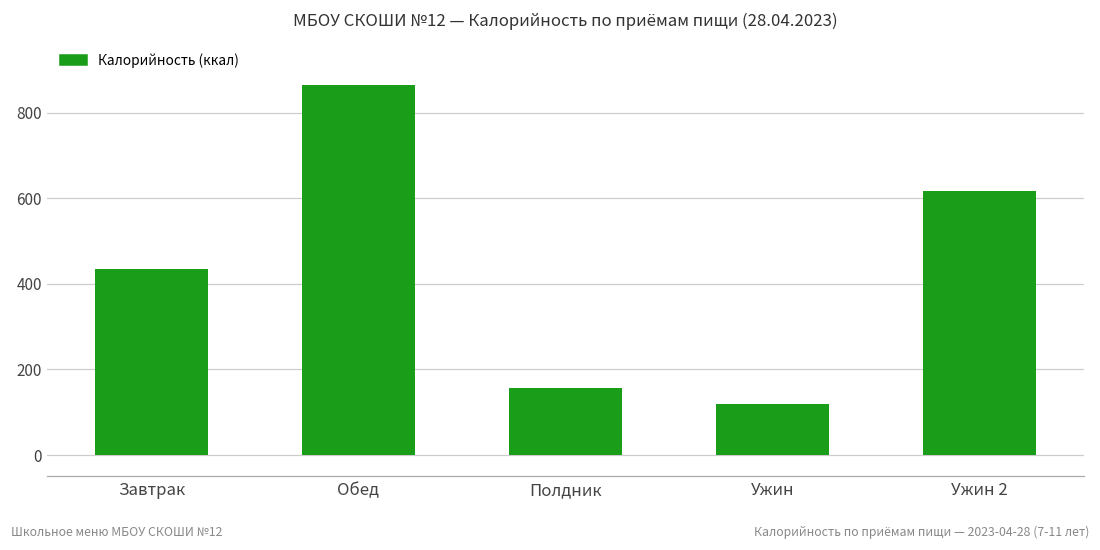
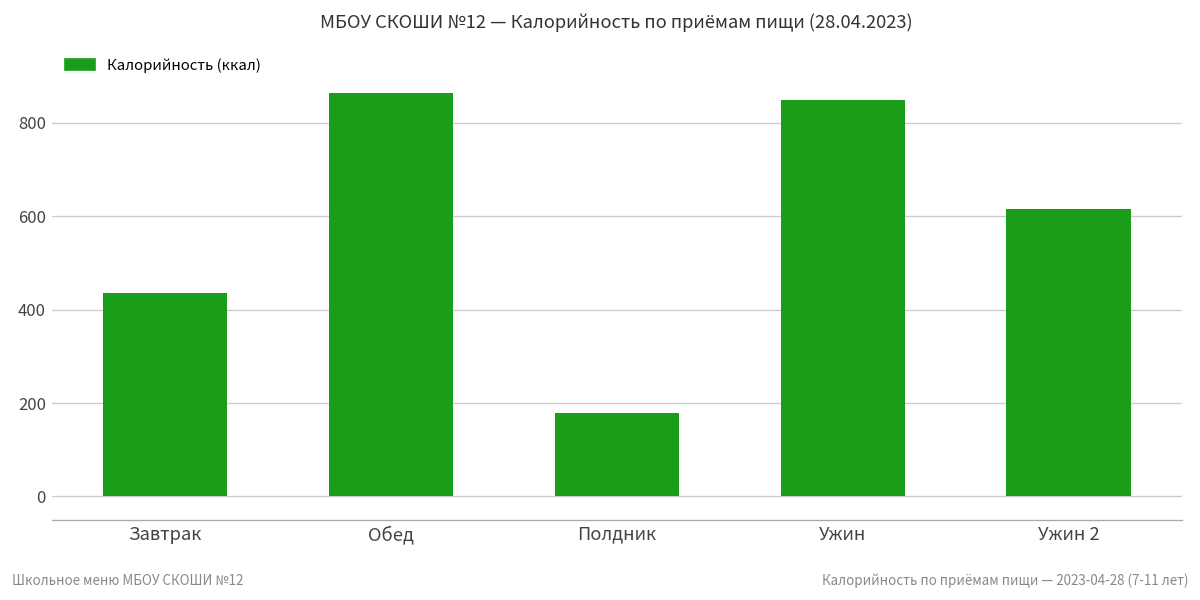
  {
    "Завтрак": 440,
    "Обед": 860,
-   "Полдник": 160,
-   "Ужин": 120,
+   "Полдник": 180,
+   "Ужин": 850,
    "Ужин 2": 620
  }
